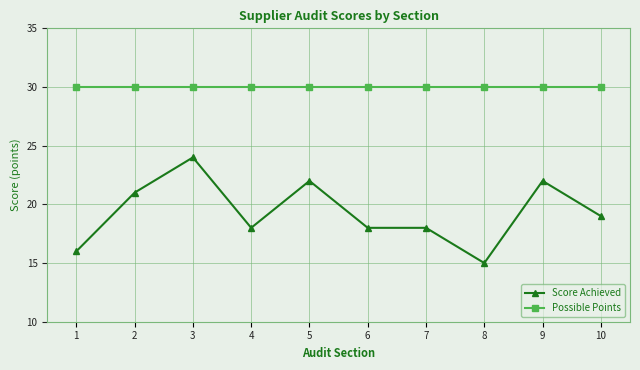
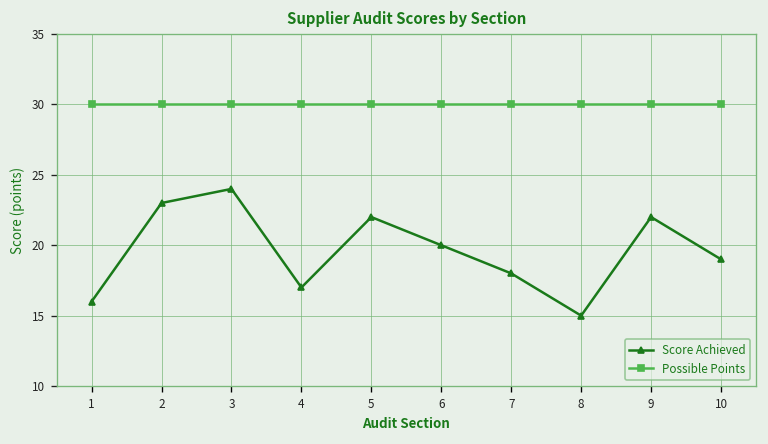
  {
    "Score Achieved": {
      "1": 16,
-     "2": 21,
+     "2": 23,
      "3": 24,
-     "4": 18,
+     "4": 17,
      "5": 22,
-     "6": 18,
+     "6": 20,
      "7": 18,
      "8": 15,
      "9": 22,
      "10": 19
    },
    "Possible Points": {
      "1": 30,
      "2": 30,
      "3": 30,
      "4": 30,
      "5": 30,
      "6": 30,
      "7": 30,
      "8": 30,
      "9": 30,
      "10": 30
    }
  }
